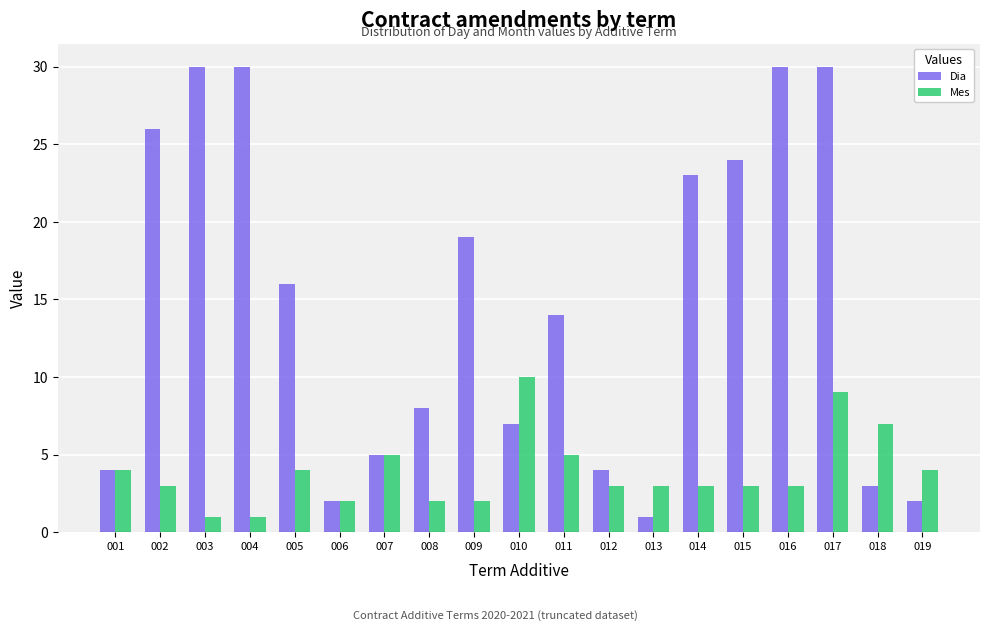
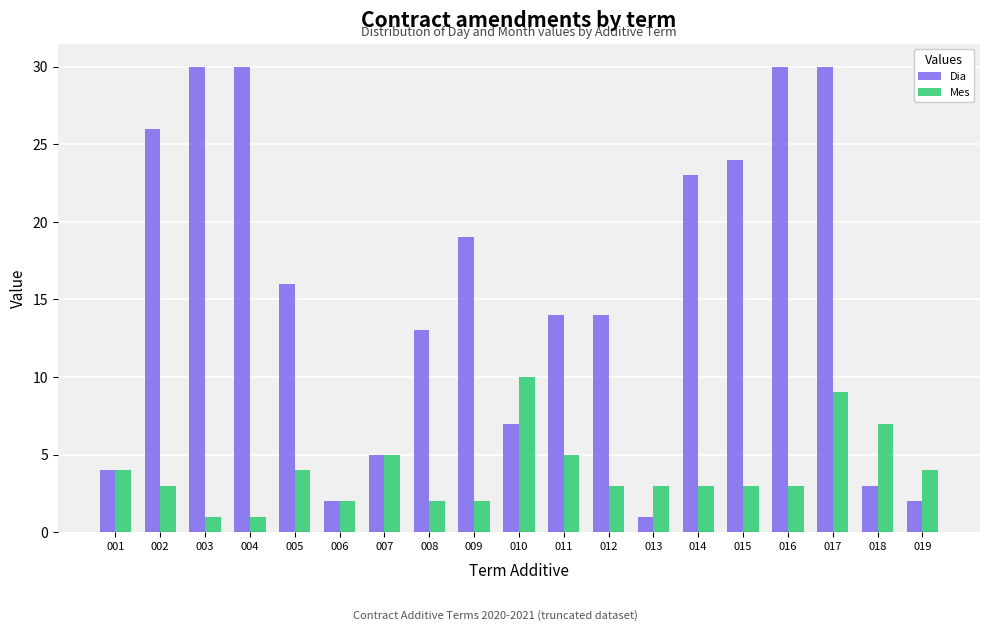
  {
    "Dia": {
      "001": 4,
      "002": 26,
      "003": 30,
      "004": 30,
      "005": 16,
      "006": 2,
      "007": 5,
-     "008": 8,
+     "008": 13,
      "009": 19,
      "010": 7,
      "011": 14,
-     "012": 4,
+     "012": 14,
      "013": 1,
      "014": 23,
      "015": 24,
      "016": 30,
      "017": 30,
      "018": 3,
      "019": 2
    },
    "Mes": {
      "001": 4,
      "002": 3,
      "003": 1,
      "004": 1,
      "005": 4,
      "006": 2,
      "007": 5,
      "008": 2,
      "009": 2,
      "010": 10,
      "011": 5,
      "012": 3,
      "013": 3,
      "014": 3,
      "015": 3,
      "016": 3,
      "017": 9,
      "018": 7,
      "019": 4
    }
  }
